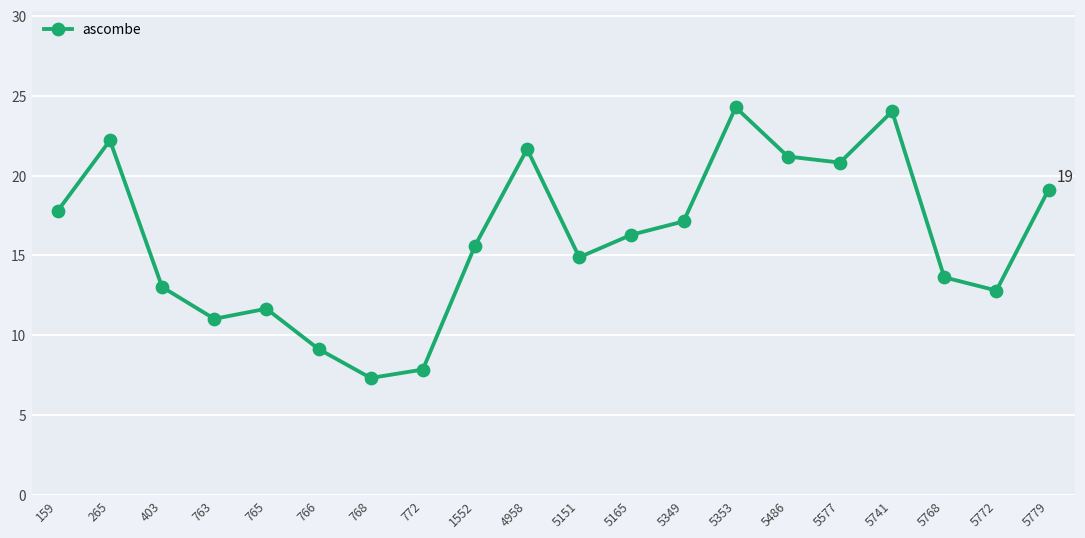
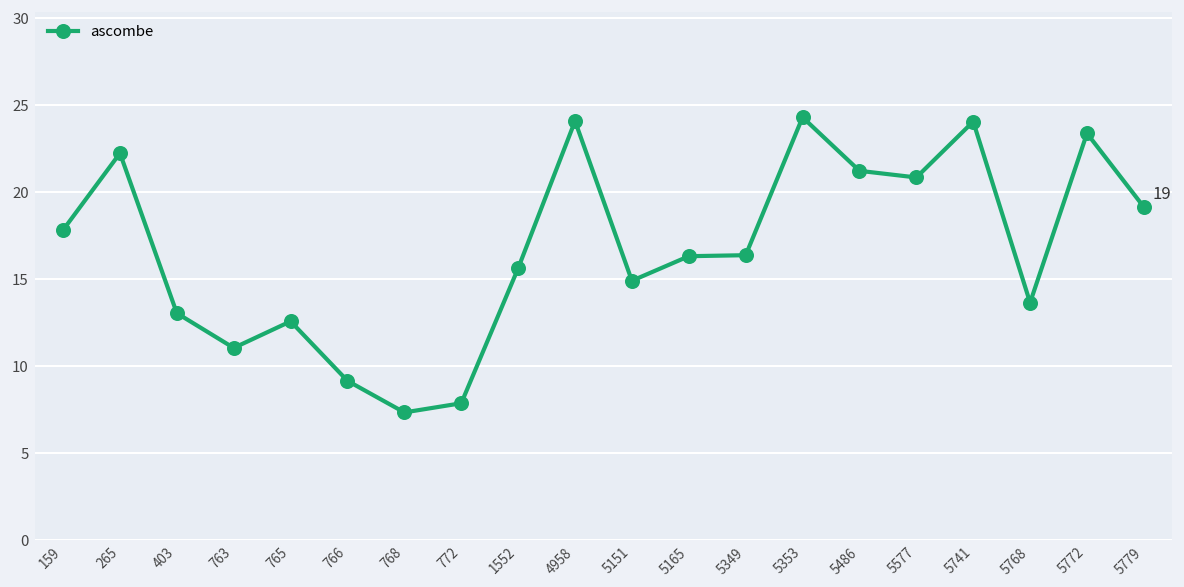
  {
    "159": 17.8,
    "265": 22.2,
    "403": 13.0,
    "763": 11.0,
-   "765": 11.7,
+   "765": 12.5,
    "766": 9.1,
    "768": 7.3,
    "772": 7.8,
    "1552": 15.6,
-   "4958": 21.7,
+   "4958": 24.1,
    "5151": 14.9,
    "5165": 16.3,
-   "5349": 17.1,
+   "5349": 16.4,
    "5353": 24.3,
    "5486": 21.2,
    "5577": 20.8,
    "5741": 24.0,
    "5768": 13.6,
-   "5772": 12.8
+   "5772": 23.4
  }
